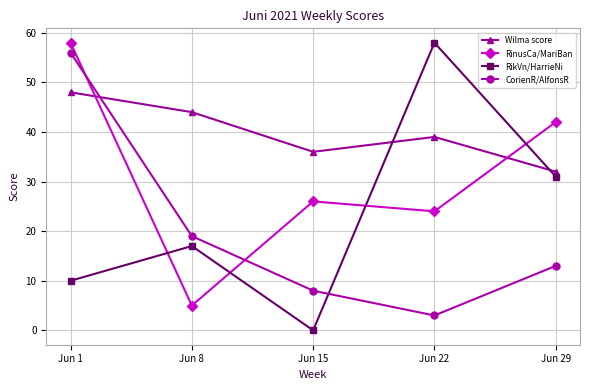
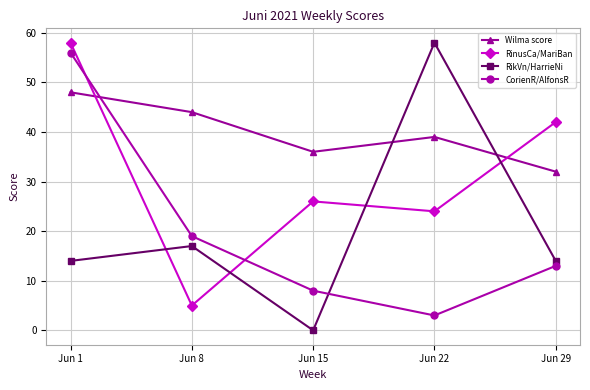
  {
    "RikVn/HarrieNi": {
-     "Jun 1": 10,
+     "Jun 1": 14,
      "Jun 8": 17,
      "Jun 15": 0,
      "Jun 22": 58,
-     "Jun 29": 31
+     "Jun 29": 14
    }
  }
